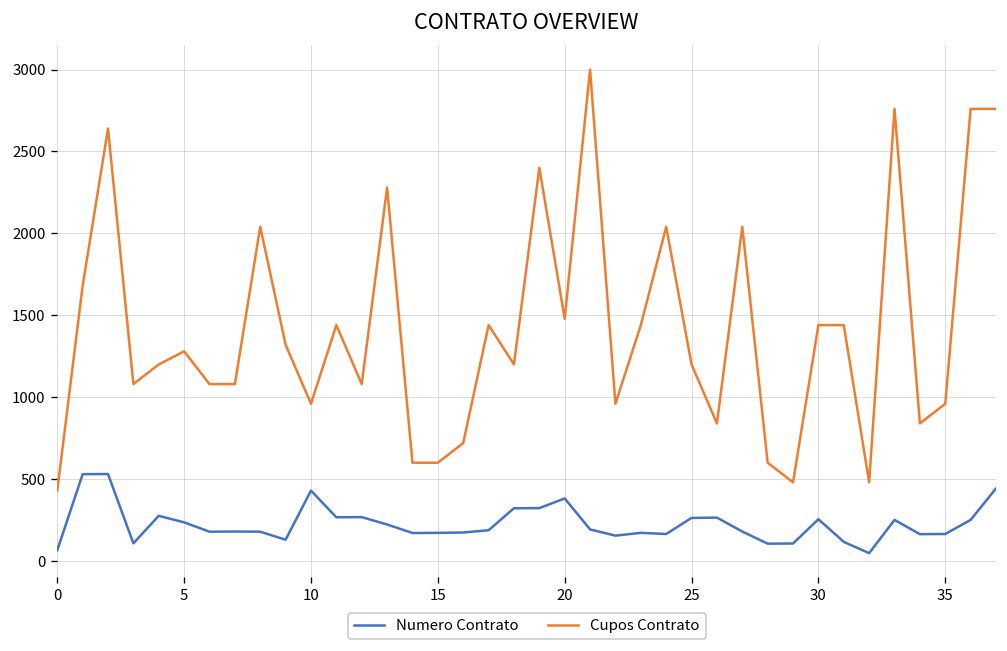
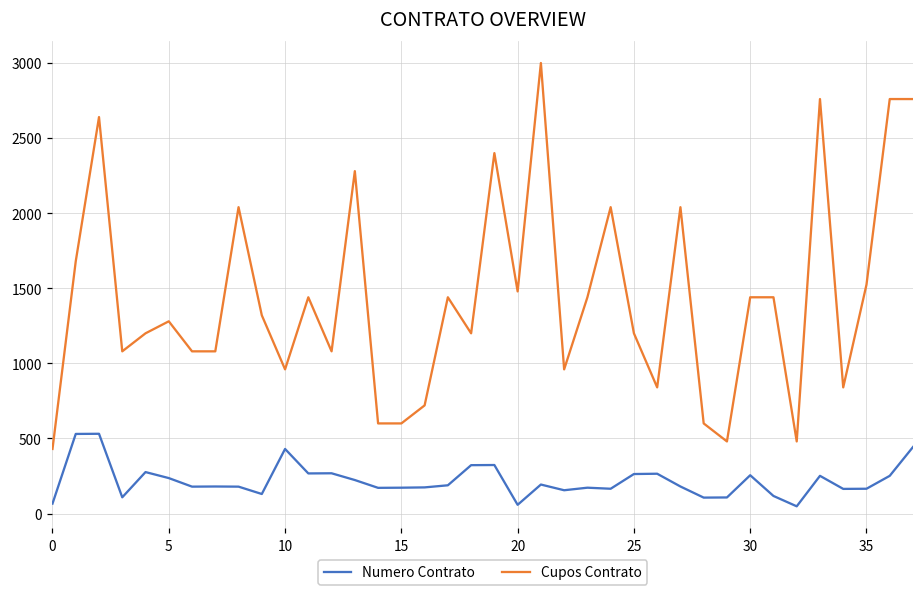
  {
    "Numero Contrato": {
      "0": 70,
      "5": 240,
      "10": 430,
      "15": 170,
-     "20": 380,
+     "20": 60,
      "25": 260,
      "30": 260,
      "35": 170
    },
    "Cupos Contrato": {
      "0": 430,
      "5": 1280,
      "10": 960,
      "15": 600,
      "20": 1480,
      "25": 1200,
      "30": 1440,
-     "35": 960
+     "35": 1520
    }
  }
